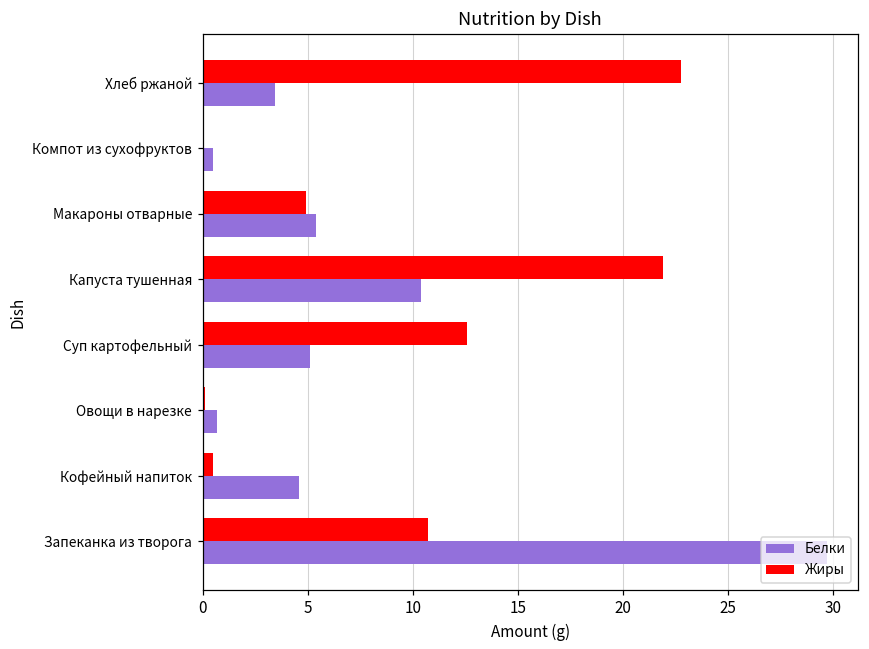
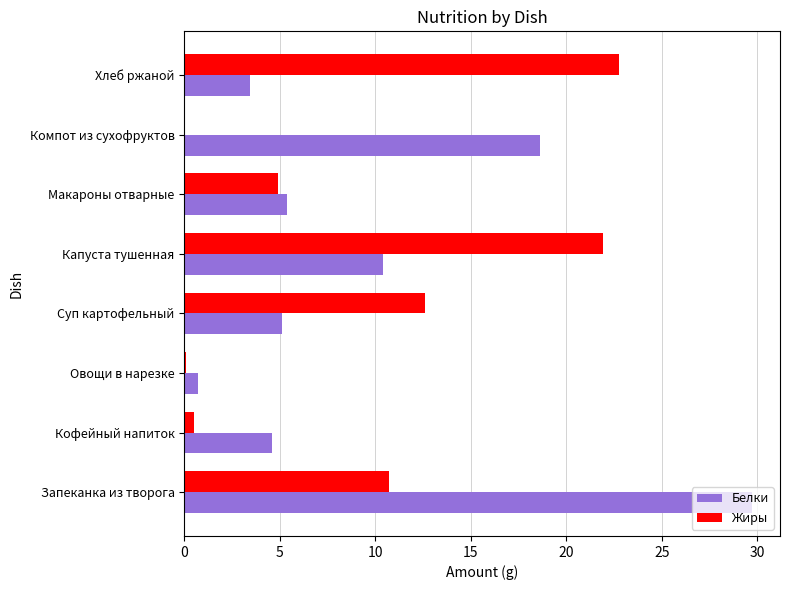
  {
    "Белки": {
      "Хлеб ржаной": 3.4,
-     "Компот из сухофруктов": 0.5,
+     "Компот из сухофруктов": 18.6,
      "Макароны отварные": 5.4,
      "Капуста тушенная": 10.4,
      "Суп картофельный": 5.1,
      "Овощи в нарезке": 0.7,
      "Кофейный напиток": 4.6
    },
    "Жиры": {
      "Хлеб ржаной": 22.8,
      "Компот из сухофруктов": 0.0,
      "Макароны отварные": 4.9,
      "Капуста тушенная": 21.9,
      "Суп картофельный": 12.6,
      "Кофейный напиток": 0.5,
      "Запеканка из творога": 10.7
    }
  }
